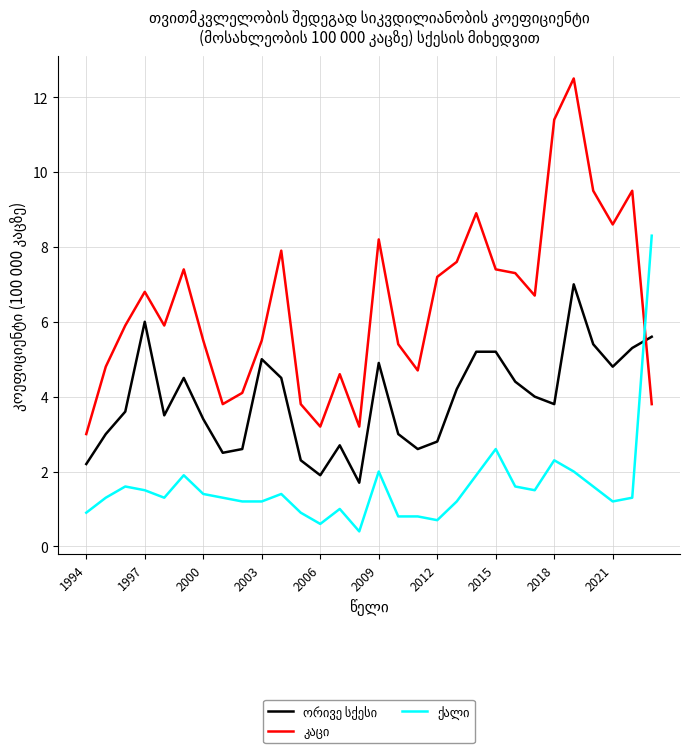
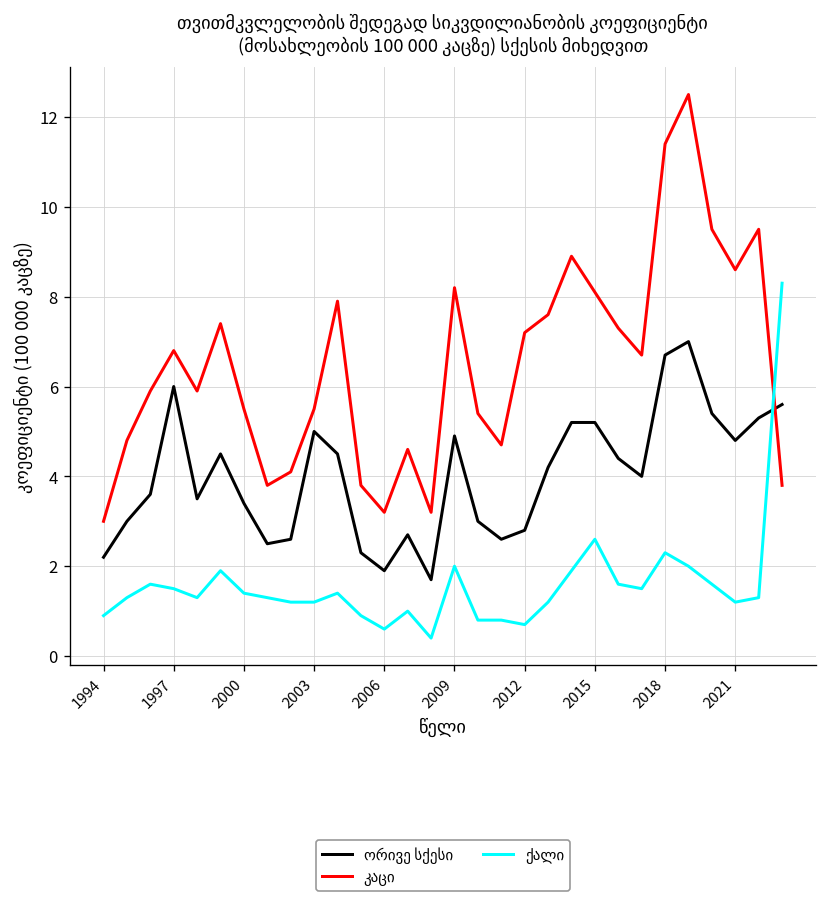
  {
    "ორივე სქესი": {
      "1994": 2.2,
      "1997": 6.0,
      "2000": 3.4,
      "2003": 5.0,
      "2006": 1.9,
      "2009": 4.9,
      "2012": 2.8,
      "2015": 5.2,
-     "2018": 3.8,
+     "2018": 6.7,
      "2021": 4.8
    },
    "კაცი": {
      "1994": 3.0,
      "1997": 6.8,
      "2000": 5.5,
      "2003": 5.5,
      "2006": 3.2,
      "2009": 8.2,
      "2012": 7.2,
-     "2015": 7.4,
+     "2015": 8.1,
      "2018": 11.4,
      "2021": 8.6
    },
    "ქალი": {
      "1994": 0.9,
      "1997": 1.5,
      "2000": 1.4,
      "2003": 1.2,
      "2006": 0.6,
      "2009": 2.0,
      "2012": 0.7,
      "2015": 2.6,
      "2018": 2.3,
      "2021": 1.2
    }
  }
